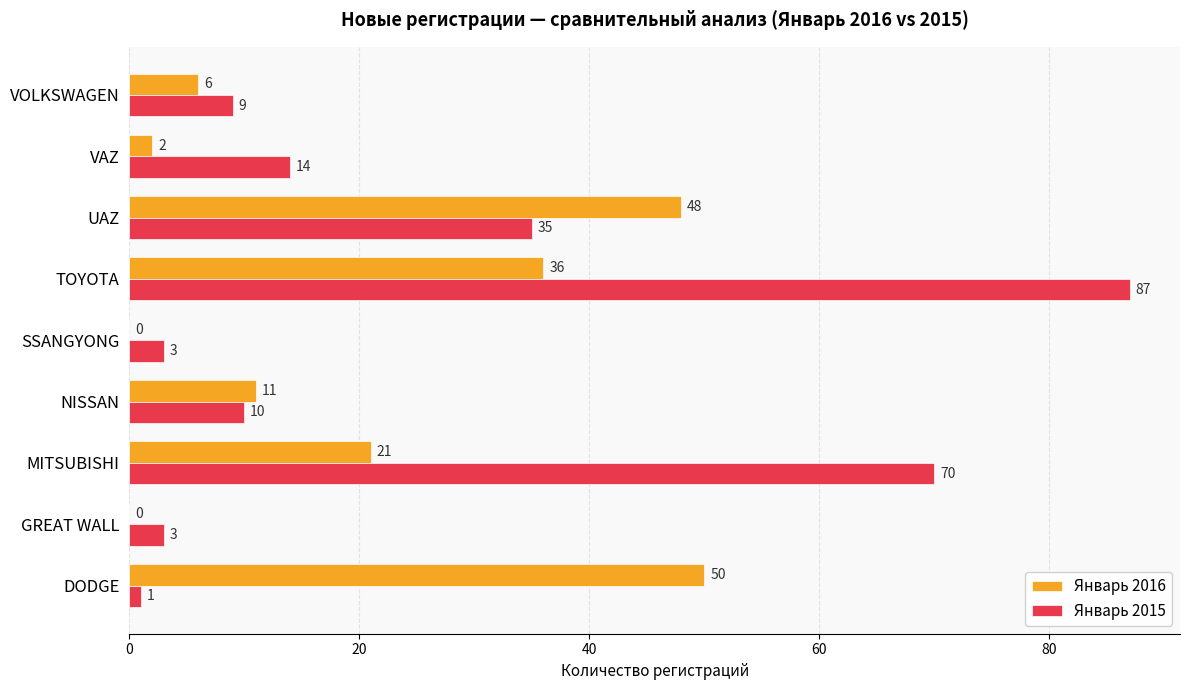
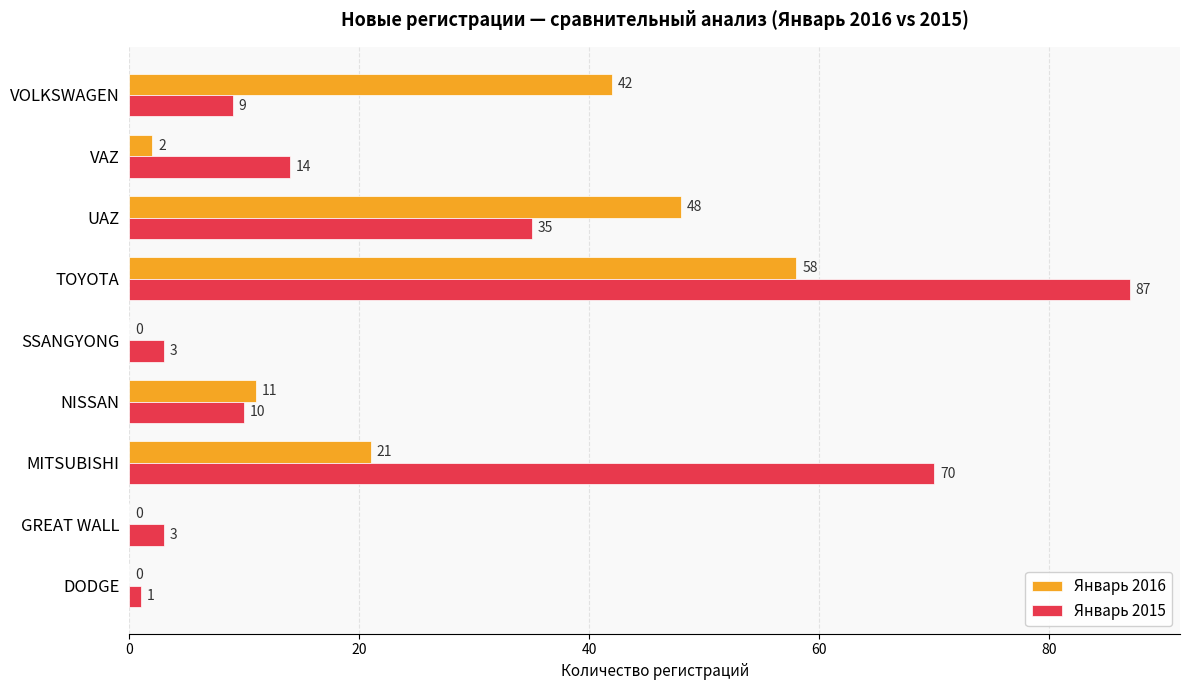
  {
    "Январь 2016": {
-     "VOLKSWAGEN": 6,
+     "VOLKSWAGEN": 42,
      "VAZ": 2,
      "UAZ": 48,
-     "TOYOTA": 36,
+     "TOYOTA": 58,
      "SSANGYONG": 0,
      "NISSAN": 11,
      "MITSUBISHI": 21,
      "GREAT WALL": 0,
-     "DODGE": 50
+     "DODGE": 0
    },
    "Январь 2015": {
      "VOLKSWAGEN": 9,
      "VAZ": 14,
      "UAZ": 35,
      "TOYOTA": 87,
      "SSANGYONG": 3,
      "NISSAN": 10,
      "MITSUBISHI": 70,
      "GREAT WALL": 3,
      "DODGE": 1
    }
  }
